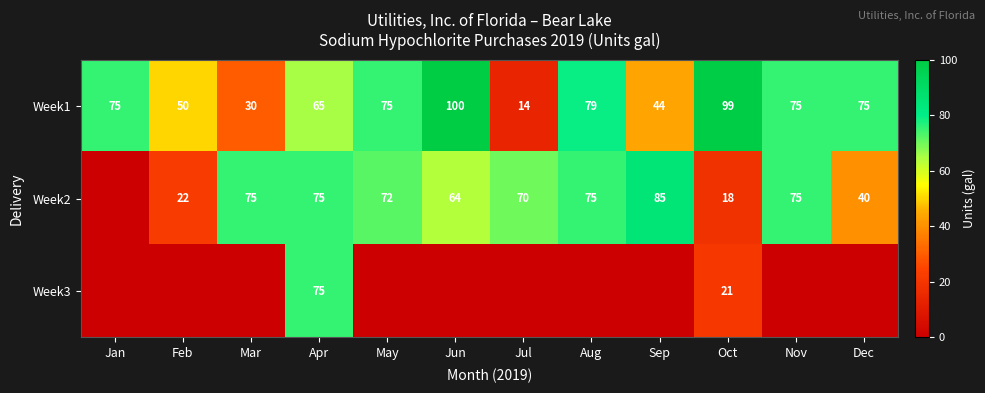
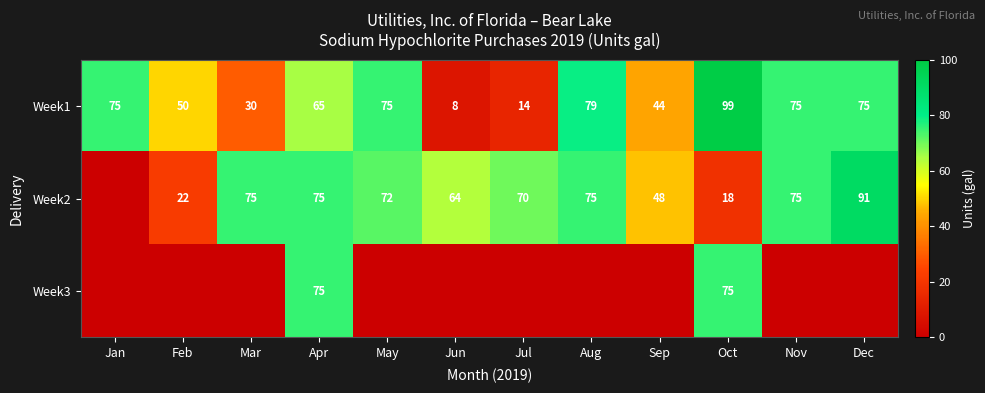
  {
    "Week1": {
      "Jan": 75,
      "Feb": 50,
      "Mar": 30,
      "Apr": 65,
      "May": 75,
-     "Jun": 100,
+     "Jun": 8,
      "Jul": 14,
      "Aug": 79,
      "Sep": 44,
      "Oct": 99,
      "Nov": 75,
      "Dec": 75
    },
    "Week2": {
      "Feb": 22,
      "Mar": 75,
      "Apr": 75,
      "May": 72,
      "Jun": 64,
      "Jul": 70,
      "Aug": 75,
-     "Sep": 85,
+     "Sep": 48,
      "Oct": 18,
      "Nov": 75,
-     "Dec": 40
+     "Dec": 91
    },
    "Week3": {
      "Apr": 75,
-     "Oct": 21
+     "Oct": 75
    }
  }
